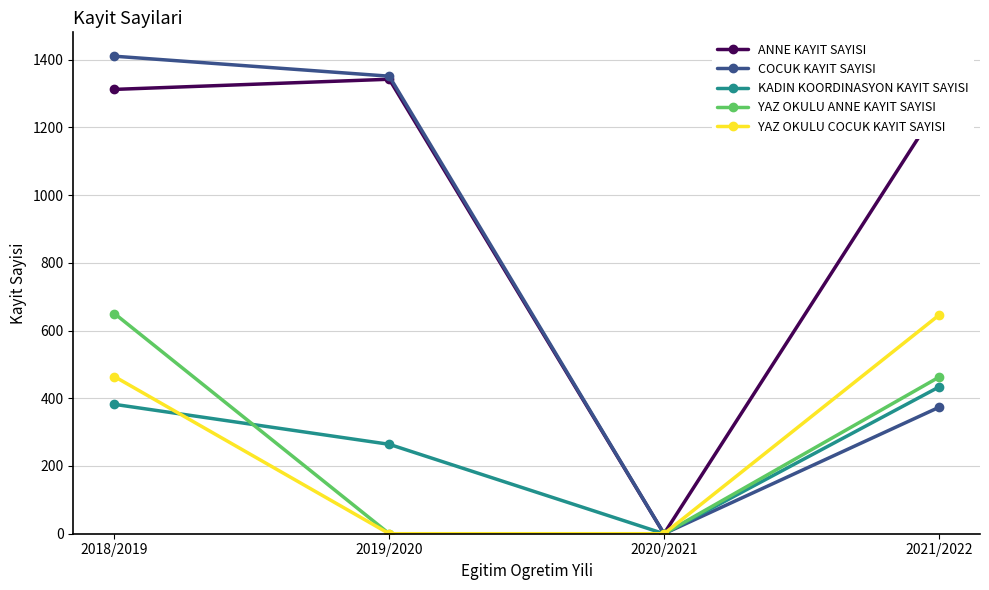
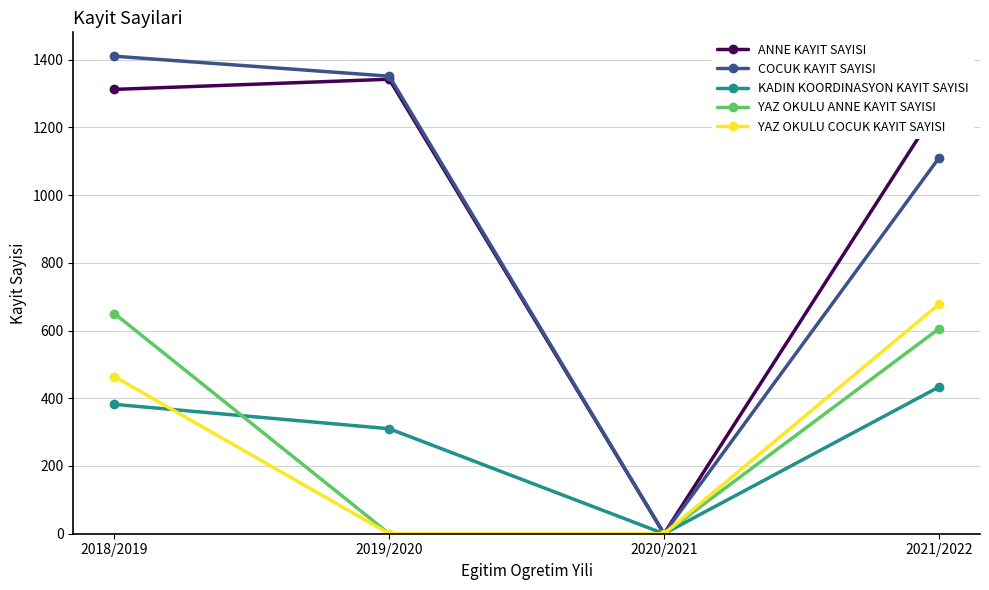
  {
    "ANNE KAYIT SAYISI": {
      "2018/2019": 1310,
      "2019/2020": 1340
    },
    "COCUK KAYIT SAYISI": {
      "2018/2019": 1410,
      "2019/2020": 1350,
-     "2021/2022": 370
+     "2021/2022": 1110
    },
    "KADIN KOORDINASYON KAYIT SAYISI": {
      "2018/2019": 380,
-     "2019/2020": 260,
+     "2019/2020": 310,
      "2021/2022": 430
    },
    "YAZ OKULU ANNE KAYIT SAYISI": {
      "2018/2019": 650,
-     "2021/2022": 460
+     "2021/2022": 610
    },
    "YAZ OKULU COCUK KAYIT SAYISI": {
      "2018/2019": 460,
-     "2021/2022": 650
+     "2021/2022": 680
    }
  }
